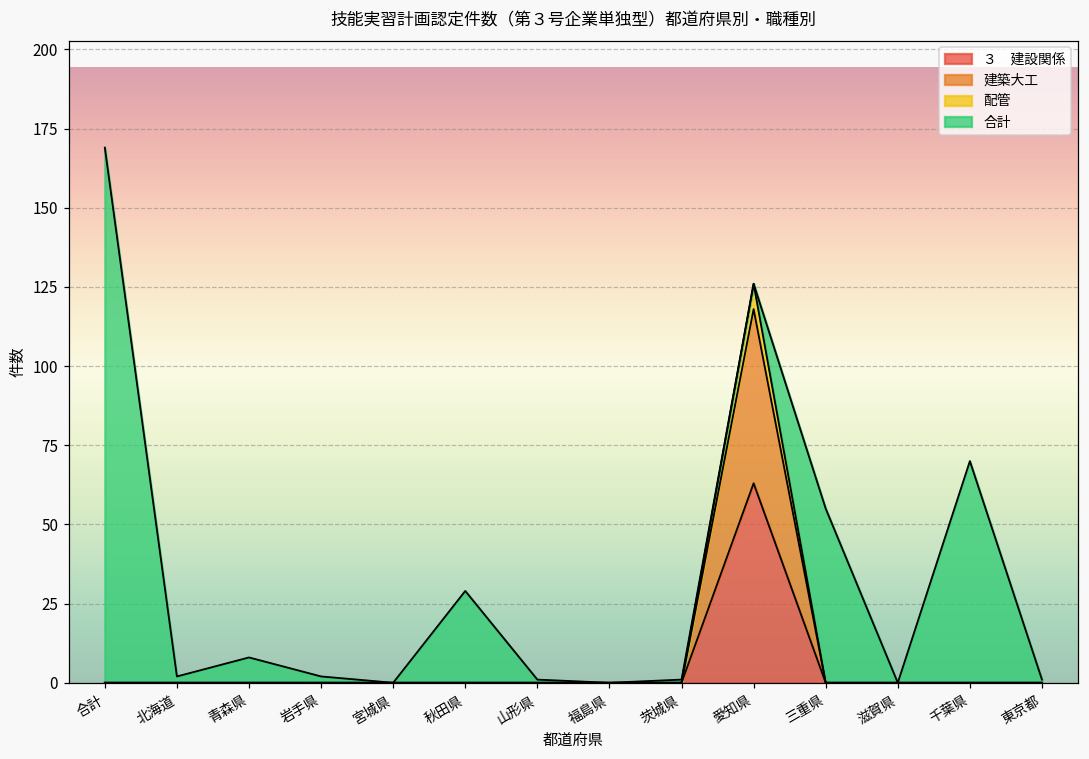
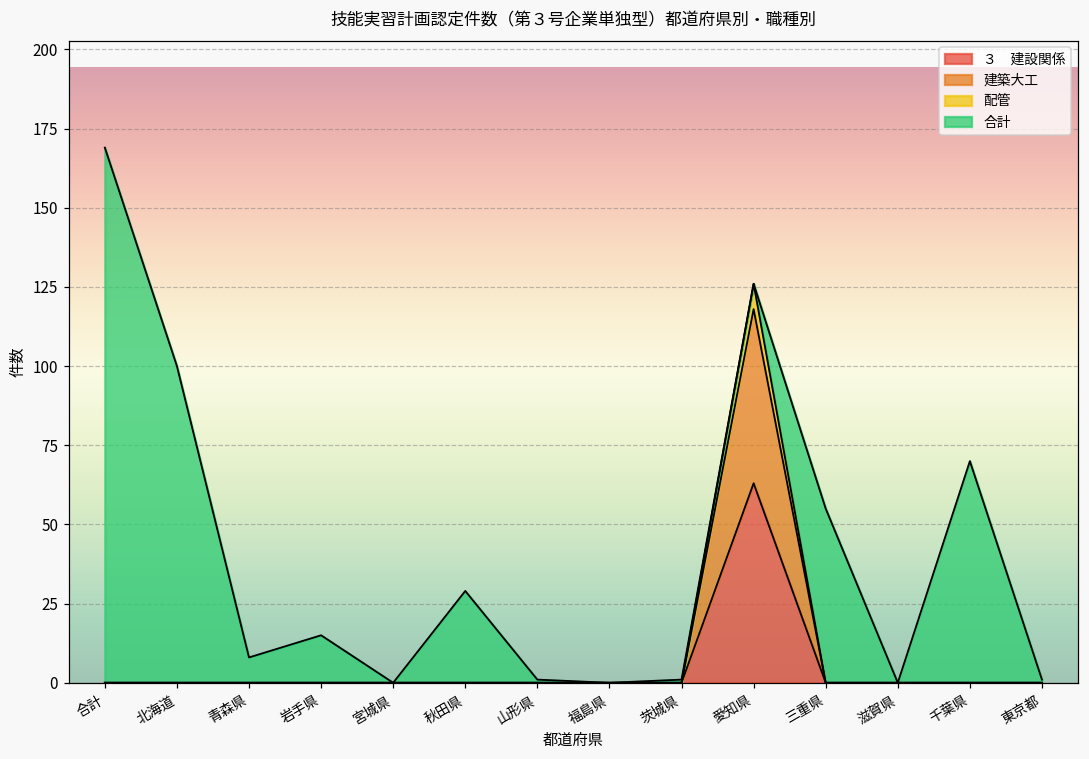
  {
    "合計": {
      "合計": 169,
-     "北海道": 2,
+     "北海道": 100,
      "青森県": 8,
-     "岩手県": 2,
+     "岩手県": 15,
      "秋田県": 29,
      "山形県": 1,
      "茨城県": 1,
      "三重県": 55,
      "千葉県": 70,
      "東京都": 1
    }
  }
